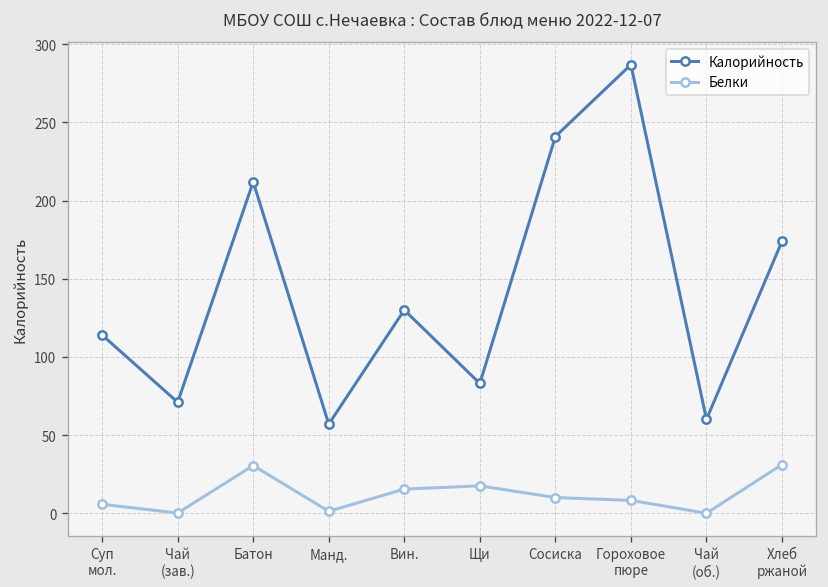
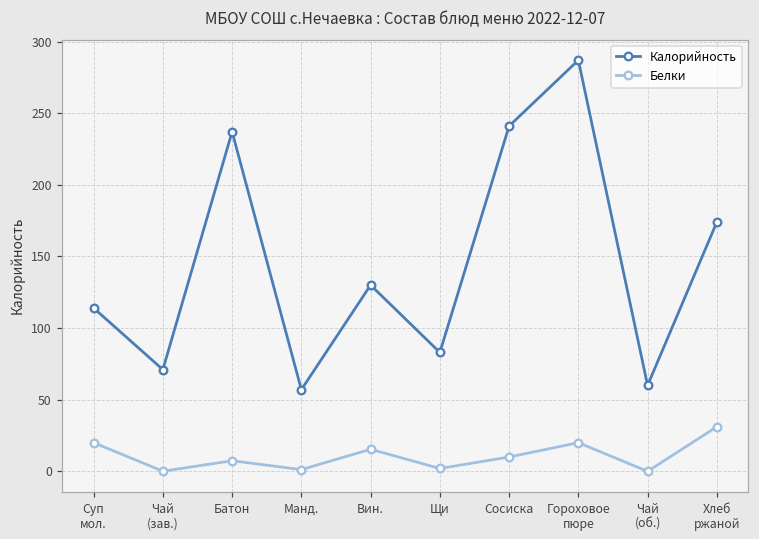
  {
    "Калорийность": {
      "Суп мол.": 114,
      "Чай (зав.)": 71,
-     "Батон": 212,
+     "Батон": 237,
      "Манд.": 57,
      "Вин.": 130,
      "Щи": 83,
      "Сосиска": 241,
      "Гороховое пюре": 287,
      "Чай (об.)": 60,
      "Хлеб ржаной": 174
    },
    "Белки": {
-     "Суп мол.": 6,
+     "Суп мол.": 20,
      "Чай (зав.)": 0,
-     "Батон": 31,
+     "Батон": 7,
      "Манд.": 1,
      "Вин.": 15,
-     "Щи": 18,
+     "Щи": 2,
      "Сосиска": 10,
-     "Гороховое пюре": 8,
+     "Гороховое пюре": 20,
      "Чай (об.)": 0,
      "Хлеб ржаной": 31
    }
  }
